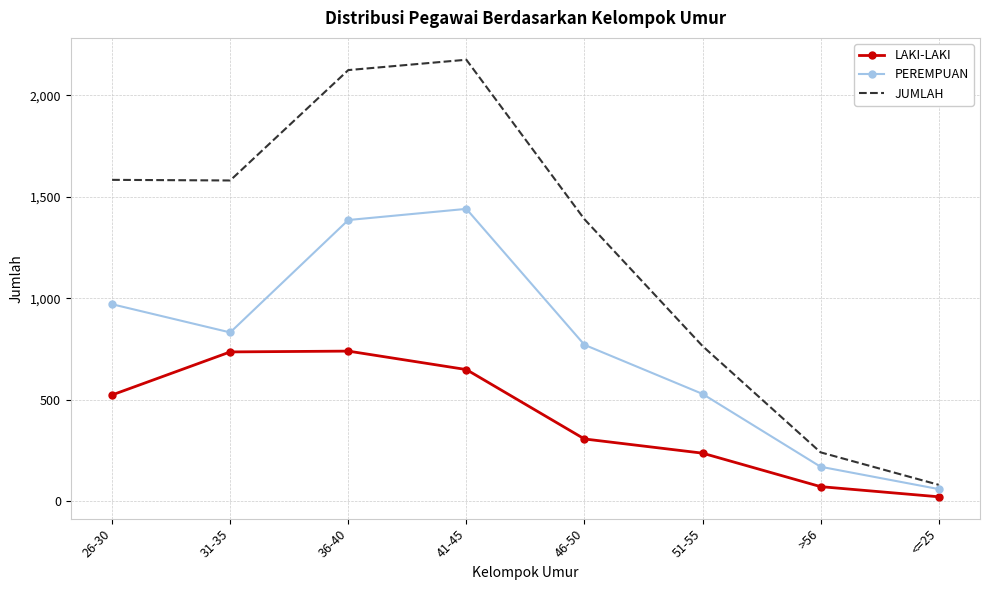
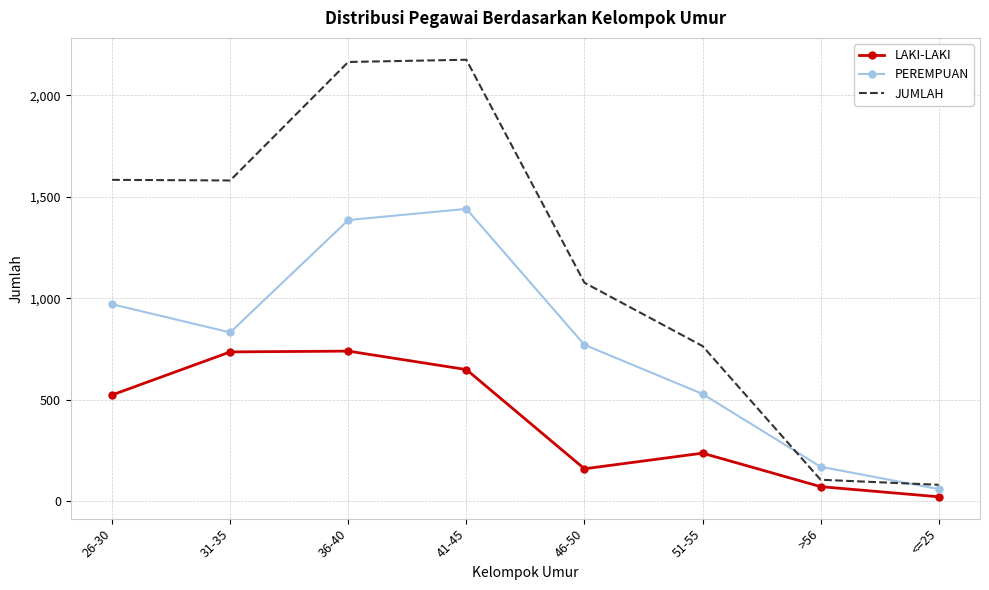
  {
    "LAKI-LAKI": {
      "26-30": "520",
      "31-35": "740",
      "36-40": "740",
      "41-45": "650",
-     "46-50": "310",
+     "46-50": "160",
      "51-55": "240",
      ">56": "70",
      "<=25": "20"
    },
    "PEREMPUAN": {
      "26-30": "970",
      "31-35": "830",
      "36-40": "1,390",
      "41-45": "1,440",
      "46-50": "770",
      "51-55": "530",
      ">56": "170",
      "<=25": "60"
    },
    "JUMLAH": {
      "26-30": "1,580",
      "31-35": "1,580",
-     "36-40": "2,120",
+     "36-40": "2,160",
      "41-45": "2,180",
-     "46-50": "1,390",
+     "46-50": "1,080",
      "51-55": "760",
-     ">56": "240",
+     ">56": "110",
      "<=25": "80"
    }
  }
